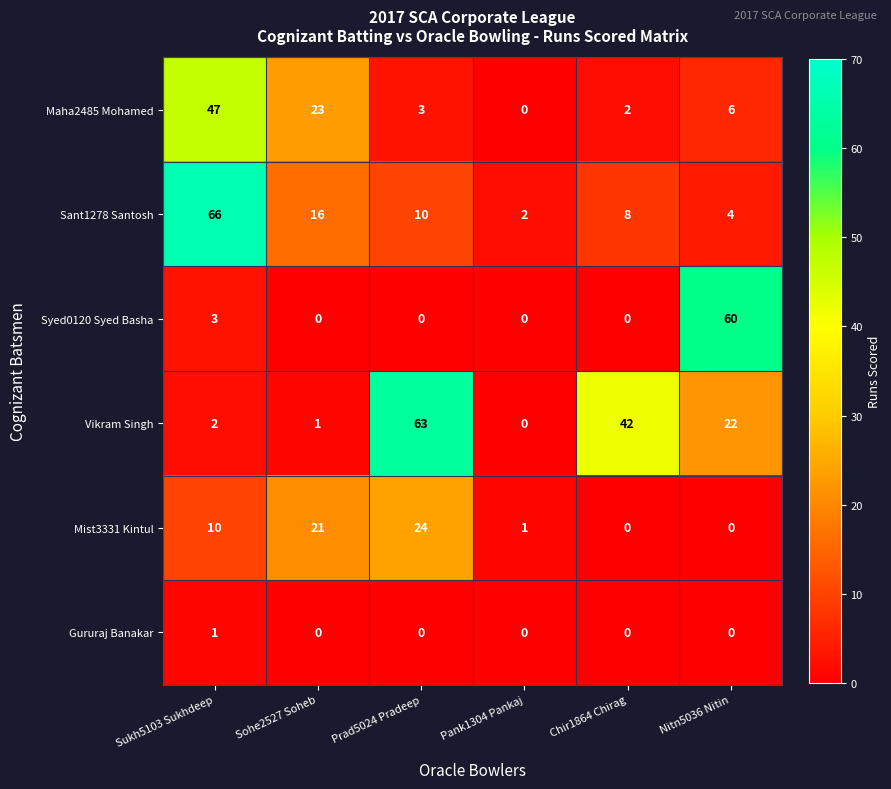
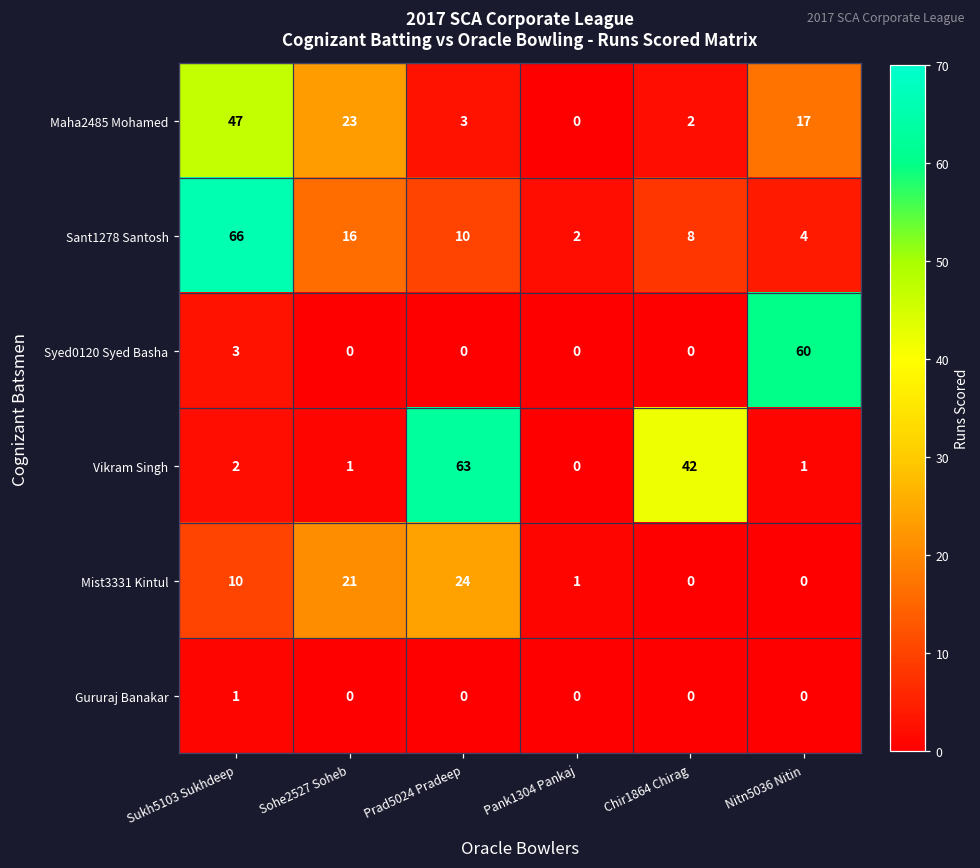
  {
    "Maha2485 Mohamed": {
      "Sukh5103 Sukhdeep": 47,
      "Sohe2527 Soheb": 23,
      "Prad5024 Pradeep": 3,
      "Pank1304 Pankaj": 0,
      "Chir1864 Chirag": 2,
-     "Nitn5036 Nitin": 6
+     "Nitn5036 Nitin": 17
    },
    "Sant1278 Santosh": {
      "Sukh5103 Sukhdeep": 66,
      "Sohe2527 Soheb": 16,
      "Prad5024 Pradeep": 10,
      "Pank1304 Pankaj": 2,
      "Chir1864 Chirag": 8,
      "Nitn5036 Nitin": 4
    },
    "Syed0120 Syed Basha": {
      "Sukh5103 Sukhdeep": 3,
      "Sohe2527 Soheb": 0,
      "Prad5024 Pradeep": 0,
      "Pank1304 Pankaj": 0,
      "Chir1864 Chirag": 0,
      "Nitn5036 Nitin": 60
    },
    "Vikram Singh": {
      "Sukh5103 Sukhdeep": 2,
      "Sohe2527 Soheb": 1,
      "Prad5024 Pradeep": 63,
      "Pank1304 Pankaj": 0,
      "Chir1864 Chirag": 42,
-     "Nitn5036 Nitin": 22
+     "Nitn5036 Nitin": 1
    },
    "Mist3331 Kintul": {
      "Sukh5103 Sukhdeep": 10,
      "Sohe2527 Soheb": 21,
      "Prad5024 Pradeep": 24,
      "Pank1304 Pankaj": 1,
      "Chir1864 Chirag": 0,
      "Nitn5036 Nitin": 0
    },
    "Gururaj Banakar": {
      "Sukh5103 Sukhdeep": 1,
      "Sohe2527 Soheb": 0,
      "Prad5024 Pradeep": 0,
      "Pank1304 Pankaj": 0,
      "Chir1864 Chirag": 0,
      "Nitn5036 Nitin": 0
    }
  }
